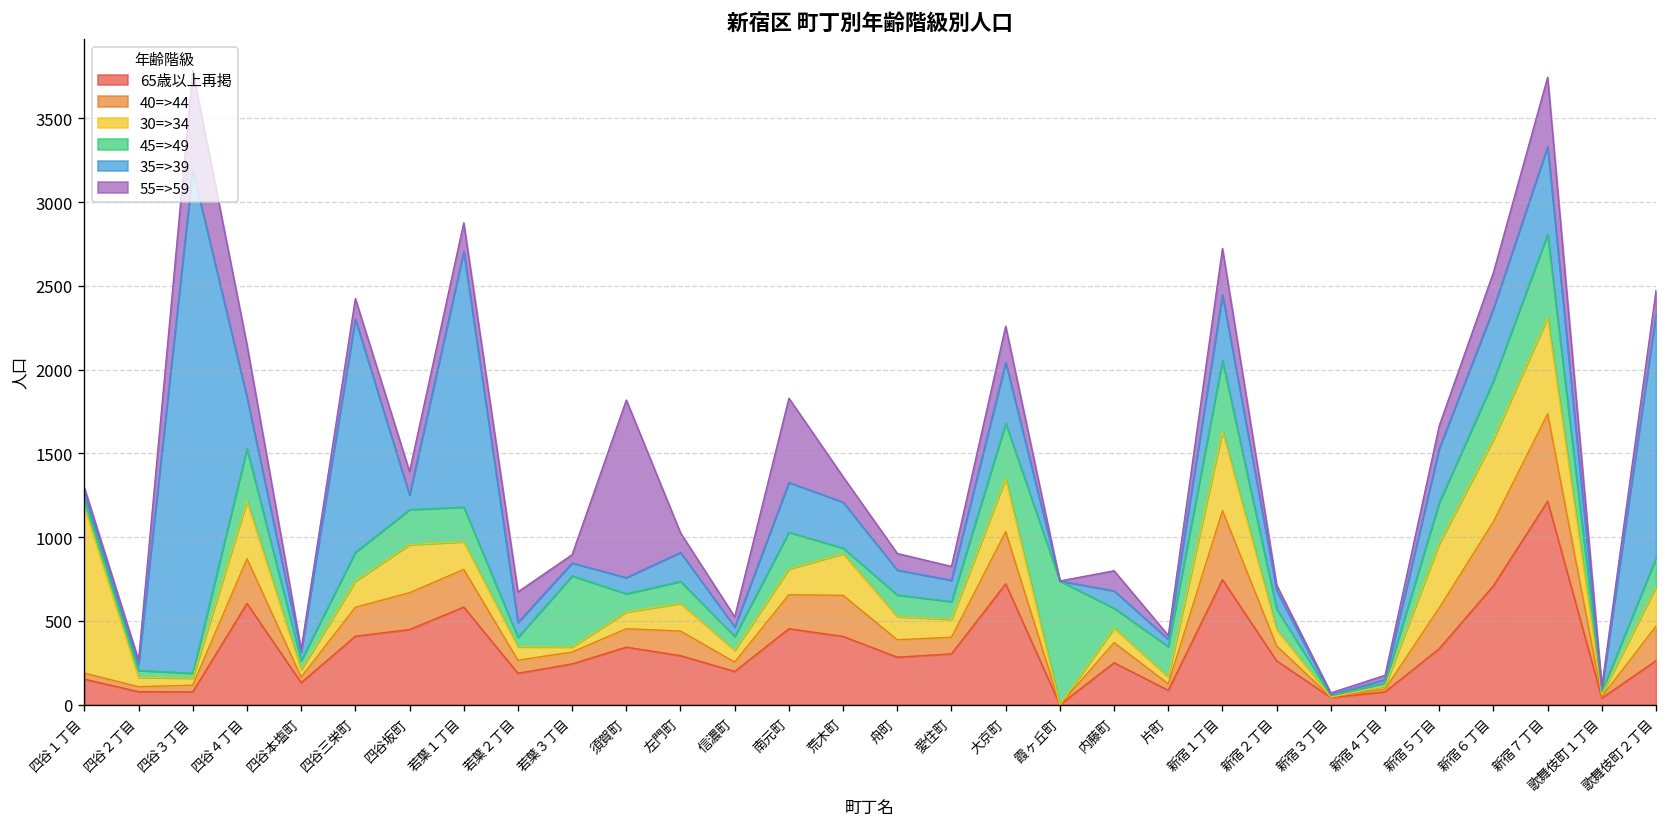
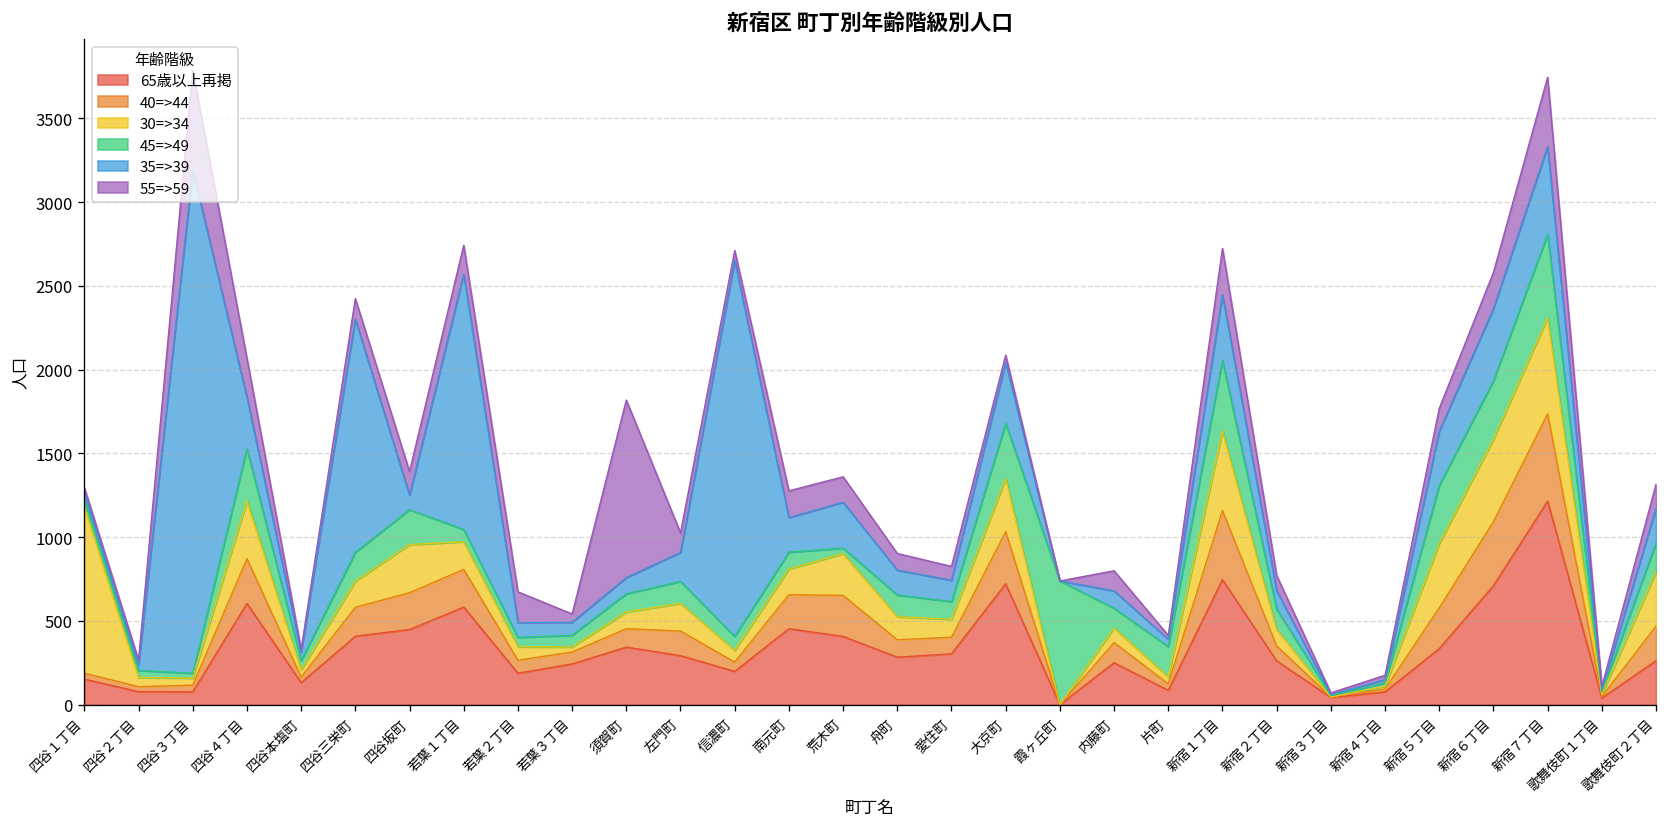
  {
    "30=>34": {
      "四谷１丁目": 990,
      "四谷２丁目": 60,
      "四谷３丁目": 40,
      "四谷４丁目": 340,
      "四谷本塩町": 40,
      "四谷三栄町": 160,
      "四谷坂町": 290,
      "若葉１丁目": 170,
      "若葉２丁目": 80,
      "若葉３丁目": 30,
      "須賀町": 100,
      "左門町": 170,
      "信濃町": 70,
      "南元町": 150,
      "荒木町": 250,
      "舟町": 140,
      "愛住町": 110,
      "大京町": 320,
      "内藤町": 90,
      "片町": 40,
      "新宿１丁目": 480,
      "新宿２丁目": 100,
      "新宿５丁目": 380,
      "新宿６丁目": 490,
      "新宿７丁目": 570,
-     "歌舞伎町２丁目": 240
+     "歌舞伎町２丁目": 320
    },
    "45=>49": {
      "四谷１丁目": 50,
      "四谷２丁目": 40,
      "四谷３丁目": 30,
      "四谷４丁目": 310,
      "四谷本塩町": 50,
      "四谷三栄町": 170,
      "四谷坂町": 210,
-     "若葉１丁目": 210,
+     "若葉１丁目": 70,
      "若葉２丁目": 60,
-     "若葉３丁目": 420,
+     "若葉３丁目": 70,
      "須賀町": 110,
      "左門町": 130,
      "信濃町": 80,
-     "南元町": 220,
+     "南元町": 100,
      "荒木町": 30,
      "舟町": 130,
      "愛住町": 110,
      "大京町": 330,
      "内藤町": 120,
      "片町": 180,
      "新宿１丁目": 420,
      "新宿２丁目": 120,
      "新宿４丁目": 20,
-     "新宿５丁目": 250,
+     "新宿５丁目": 350,
      "新宿６丁目": 350,
      "新宿７丁目": 500,
      "歌舞伎町２丁目": 170
    },
    "35=>39": {
      "四谷１丁目": 40,
      "四谷２丁目": 30,
      "四谷４丁目": 310,
      "四谷三栄町": 1390,
      "四谷坂町": 90,
      "若葉１丁目": 1530,
      "若葉２丁目": 90,
      "若葉３丁目": 80,
      "須賀町": 100,
      "左門町": 170,
-     "信濃町": 60,
-     "南元町": 300,
+     "信濃町": 2240,
+     "南元町": 210,
      "荒木町": 270,
      "舟町": 150,
      "愛住町": 130,
      "大京町": 360,
      "内藤町": 100,
      "片町": 40,
      "新宿１丁目": 390,
      "新宿２丁目": 110,
      "新宿４丁目": 20,
      "新宿５丁目": 320,
      "新宿６丁目": 430,
      "新宿７丁目": 520,
-     "歌舞伎町２丁目": 1450
+     "歌舞伎町２丁目": 210
    },
    "55=>59": {
      "四谷１丁目": 30,
      "四谷２丁目": 30,
-     "四谷４丁目": 310,
+     "四谷４丁目": 230,
      "四谷三栄町": 120,
      "四谷坂町": 140,
      "若葉１丁目": 170,
      "若葉２丁目": 180,
      "若葉３丁目": 50,
      "須賀町": 1060,
      "左門町": 120,
      "信濃町": 60,
-     "南元町": 500,
+     "南元町": 160,
      "荒木町": 150,
      "舟町": 100,
      "愛住町": 80,
-     "大京町": 220,
+     "大京町": 40,
      "内藤町": 120,
      "片町": 20,
      "新宿１丁目": 280,
-     "新宿２丁目": 30,
+     "新宿２丁目": 90,
      "新宿４丁目": 30,
      "新宿５丁目": 140,
      "新宿６丁目": 220,
      "新宿７丁目": 410,
      "歌舞伎町１丁目": 20,
      "歌舞伎町２丁目": 140
    }
  }
